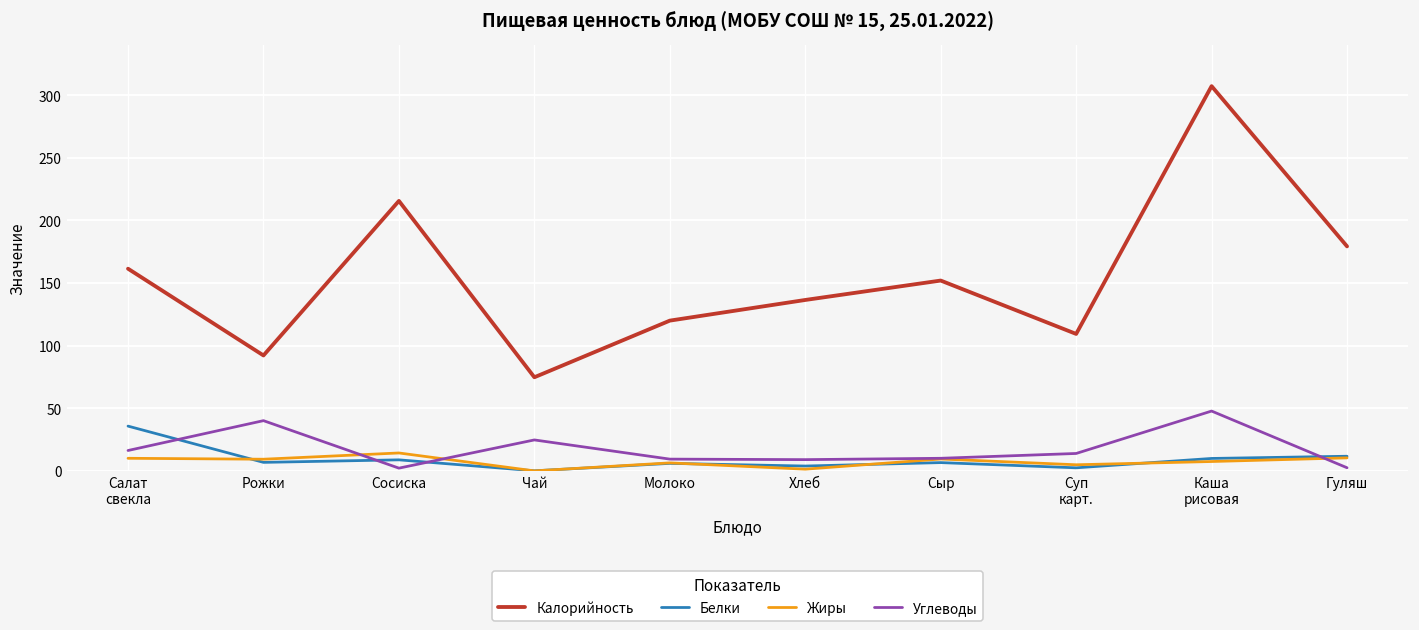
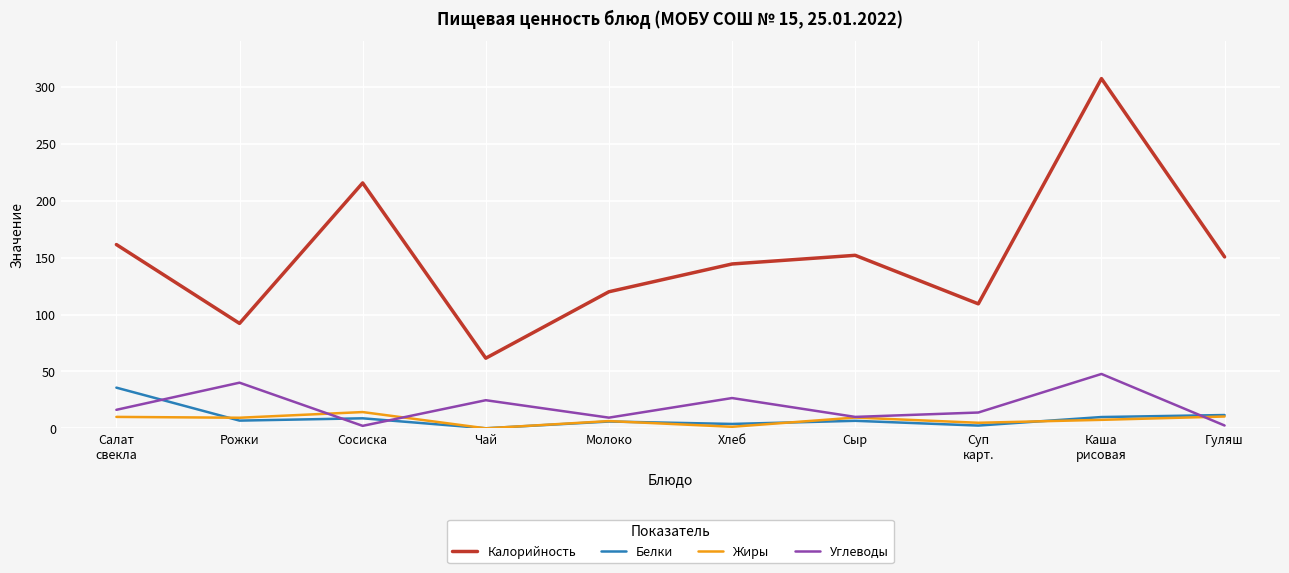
  {
    "Калорийность": {
      "Салат свекла": 161,
      "Рожки": 92,
      "Сосиска": 216,
-     "Чай": 75,
+     "Чай": 62,
      "Молоко": 120,
-     "Хлеб": 137,
+     "Хлеб": 144,
      "Сыр": 152,
      "Суп карт.": 109,
      "Каша рисовая": 307,
-     "Гуляш": 179
+     "Гуляш": 151
    },
    "Белки": {
      "Салат свекла": 36,
      "Рожки": 7,
      "Сосиска": 9,
      "Хлеб": 4,
      "Сыр": 7,
      "Суп карт.": 2,
      "Каша рисовая": 10
    },
    "Жиры": {
      "Салат свекла": 10,
      "Рожки": 9,
      "Сосиска": 14,
      "Хлеб": 1,
      "Суп карт.": 5,
      "Каша рисовая": 7
    },
    "Углеводы": {
      "Салат свекла": 16,
      "Рожки": 40,
      "Сосиска": 2,
      "Чай": 25,
      "Молоко": 9,
-     "Хлеб": 9,
+     "Хлеб": 27,
      "Суп карт.": 14,
      "Каша рисовая": 48,
      "Гуляш": 3
    }
  }
